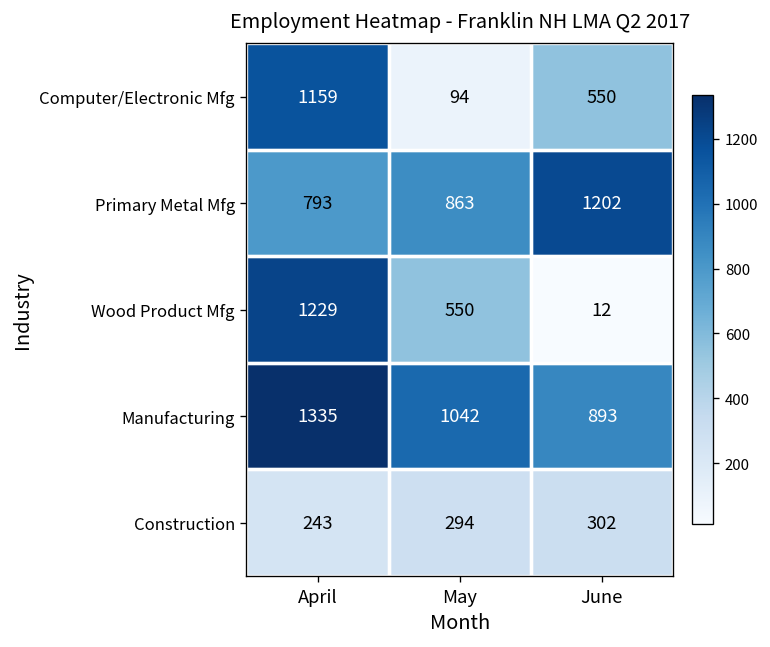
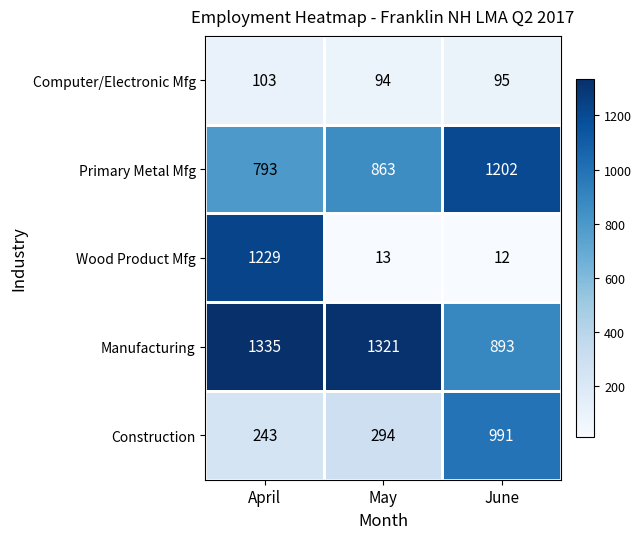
  {
    "Computer/Electronic Mfg": {
-     "April": 1159,
+     "April": 103,
      "May": 94,
-     "June": 550
+     "June": 95
    },
    "Primary Metal Mfg": {
      "April": 793,
      "May": 863,
      "June": 1202
    },
    "Wood Product Mfg": {
      "April": 1229,
-     "May": 550,
+     "May": 13,
      "June": 12
    },
    "Manufacturing": {
      "April": 1335,
-     "May": 1042,
+     "May": 1321,
      "June": 893
    },
    "Construction": {
      "April": 243,
      "May": 294,
-     "June": 302
+     "June": 991
    }
  }
